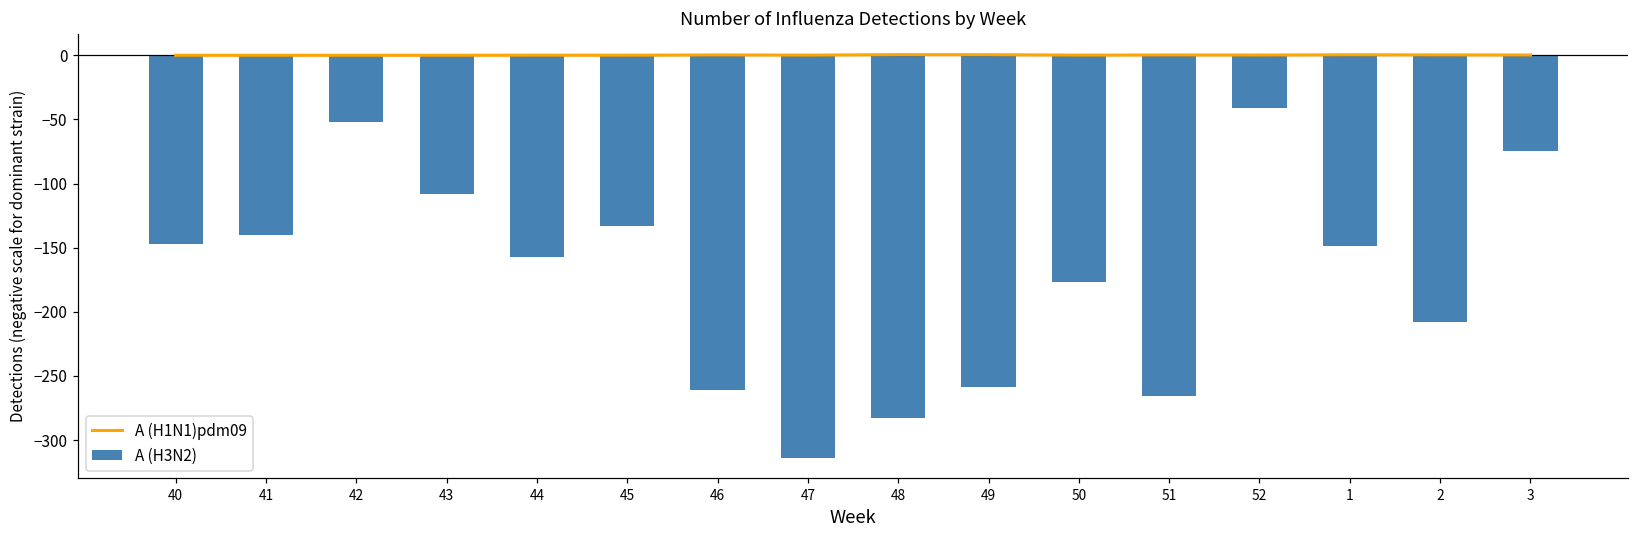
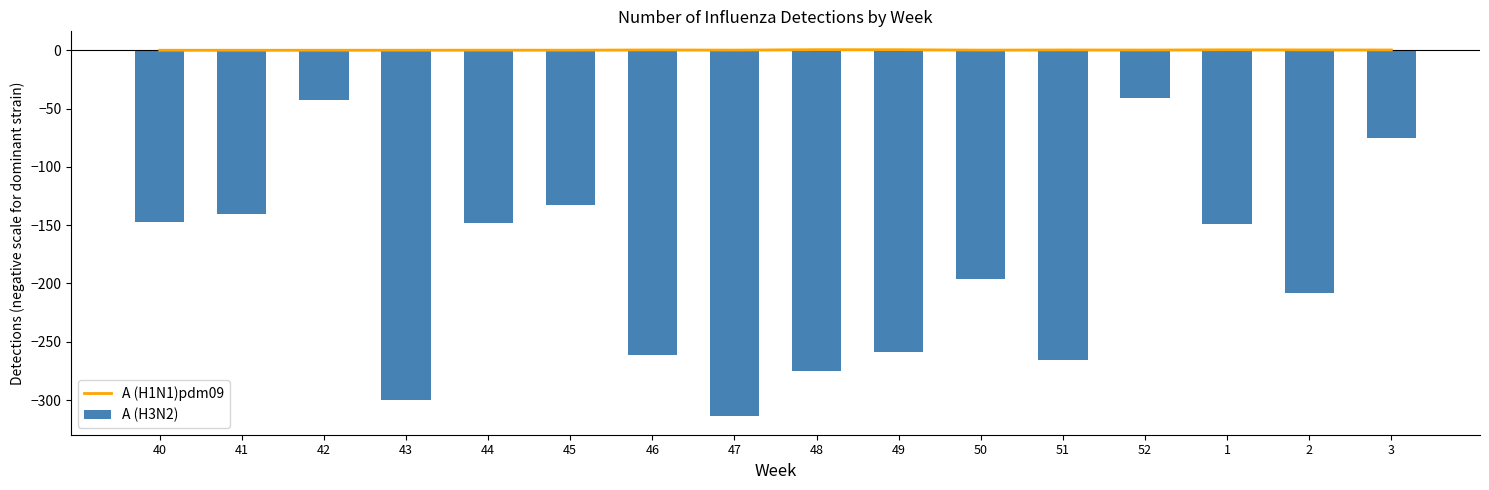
  {
    "A (H1N1)pdm09": {
      "40": 0,
      "41": 0,
      "42": 0,
      "43": 0,
      "44": 0,
      "45": 0,
      "46": 0,
      "47": 0,
      "48": 1,
      "49": 0,
      "50": 0,
      "51": 0,
      "52": 0,
      "1": 0,
      "2": 0,
      "3": 0
    },
    "A (H3N2)": {
      "40": -147,
      "41": -140,
-     "42": -52,
-     "43": -108,
-     "44": -157,
+     "42": -43,
+     "43": -300,
+     "44": -148,
      "45": -133,
      "46": -261,
      "47": -314,
-     "48": -283,
+     "48": -275,
      "49": -259,
-     "50": -177,
+     "50": -196,
      "51": -266,
      "52": -41,
      "1": -149,
      "2": -208,
      "3": -75
    }
  }
